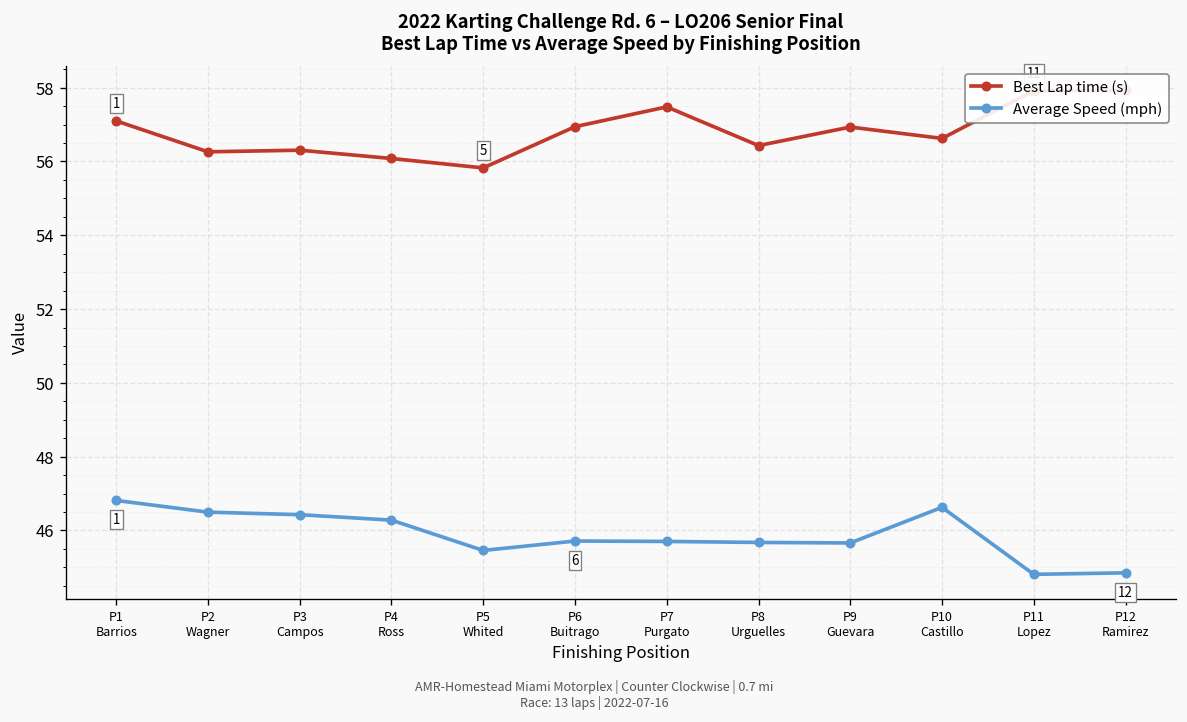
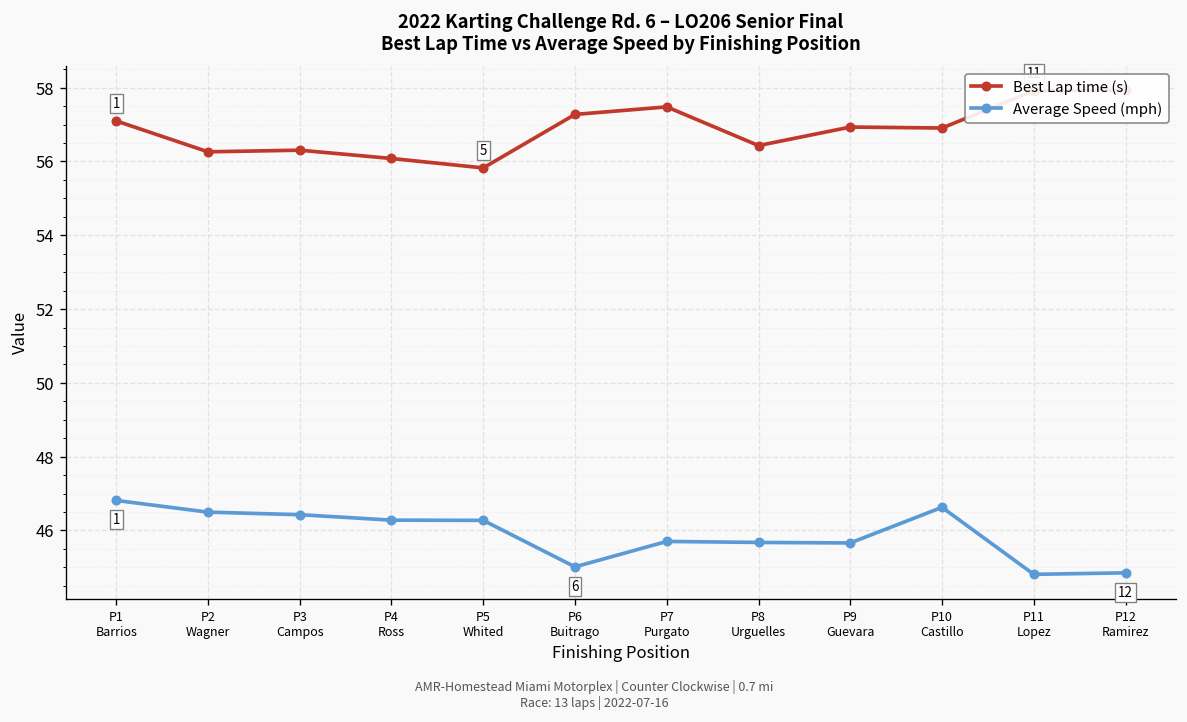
  {
    "Best Lap time (s)": {
      "P2 Wagner": 56.3,
      "P3 Campos": 56.3,
      "P4 Ross": 56.1,
-     "P6 Buitrago": 56.9,
+     "P6 Buitrago": 57.3,
      "P7 Purgato": 57.5,
      "P8 Urguelles": 56.4,
      "P9 Guevara": 56.9,
-     "P10 Castillo": 56.6
+     "P10 Castillo": 56.9
    },
    "Average Speed (mph)": {
      "P2 Wagner": 46.5,
      "P3 Campos": 46.4,
      "P4 Ross": 46.3,
-     "P5 Whited": 45.5,
-     "P6 Buitrago": 45.7,
+     "P5 Whited": 46.3,
+     "P6 Buitrago": 45.0,
      "P7 Purgato": 45.7,
      "P8 Urguelles": 45.7,
      "P9 Guevara": 45.7,
      "P10 Castillo": 46.6,
      "P11 Lopez": 44.8
    }
  }
